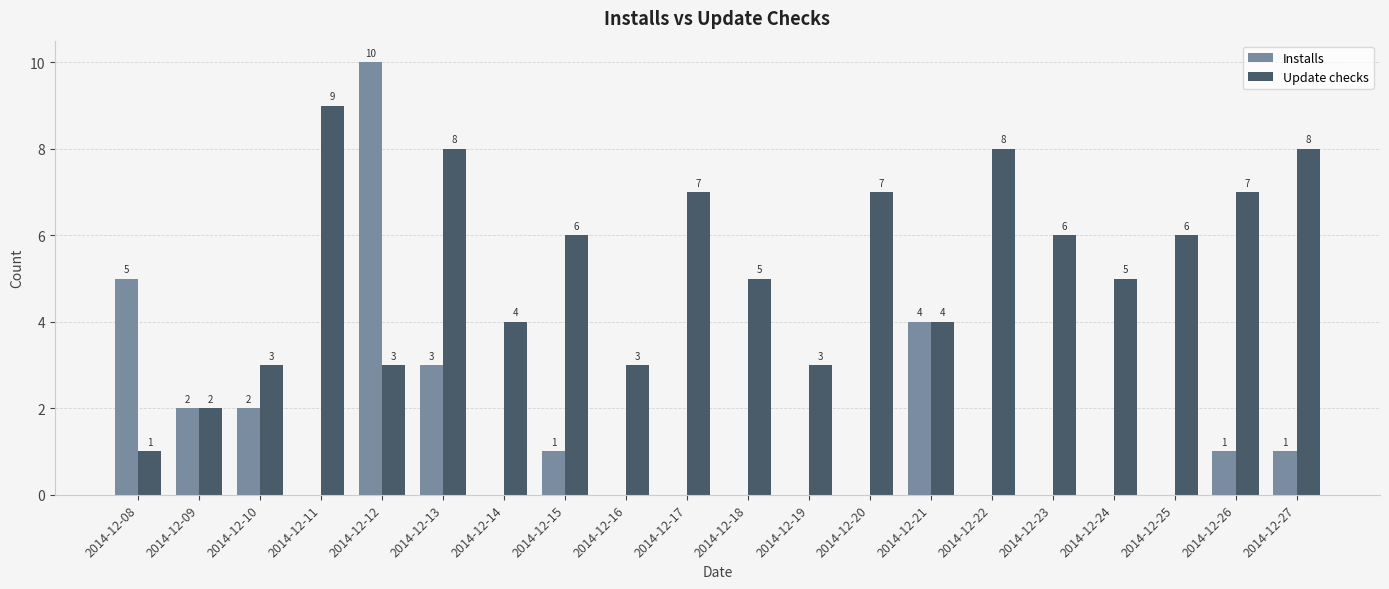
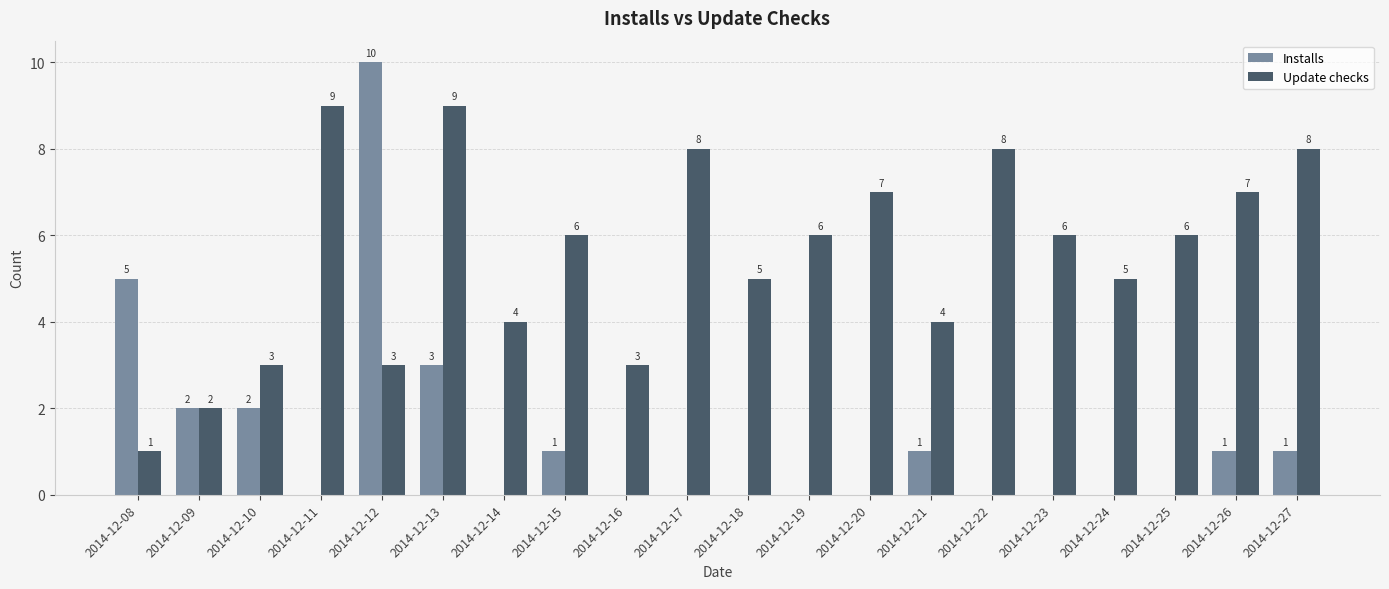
  {
    "Installs": {
      "2014-12-08": 5,
      "2014-12-09": 2,
      "2014-12-10": 2,
      "2014-12-12": 10,
      "2014-12-13": 3,
      "2014-12-15": 1,
-     "2014-12-21": 4,
+     "2014-12-21": 1,
      "2014-12-26": 1,
      "2014-12-27": 1
    },
    "Update checks": {
      "2014-12-08": 1,
      "2014-12-09": 2,
      "2014-12-10": 3,
      "2014-12-11": 9,
      "2014-12-12": 3,
-     "2014-12-13": 8,
+     "2014-12-13": 9,
      "2014-12-14": 4,
      "2014-12-15": 6,
      "2014-12-16": 3,
-     "2014-12-17": 7,
+     "2014-12-17": 8,
      "2014-12-18": 5,
-     "2014-12-19": 3,
+     "2014-12-19": 6,
      "2014-12-20": 7,
      "2014-12-21": 4,
      "2014-12-22": 8,
      "2014-12-23": 6,
      "2014-12-24": 5,
      "2014-12-25": 6,
      "2014-12-26": 7,
      "2014-12-27": 8
    }
  }
